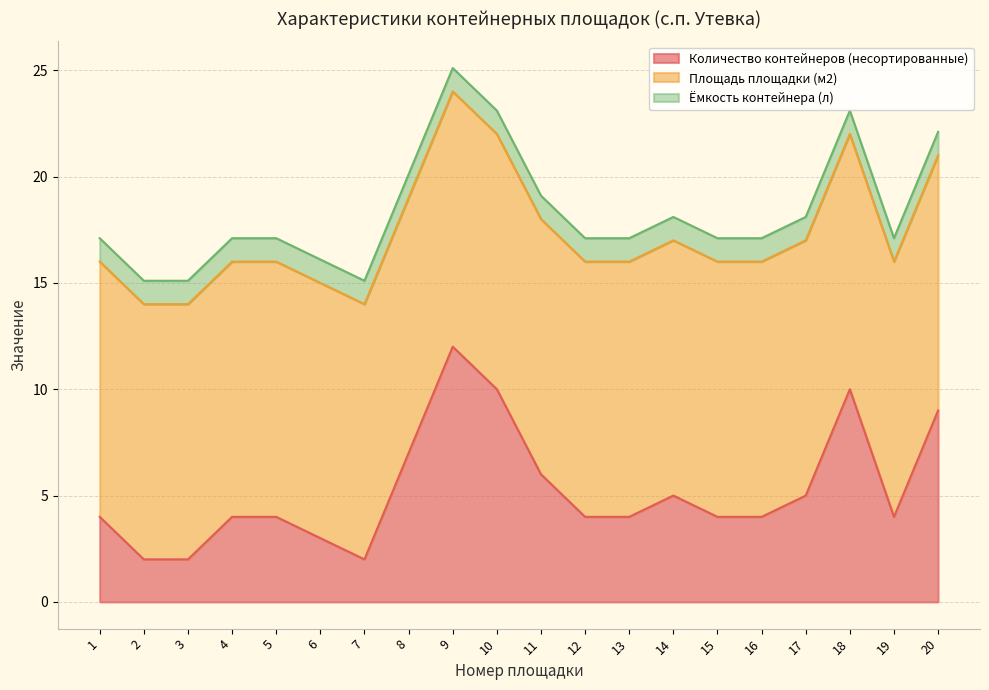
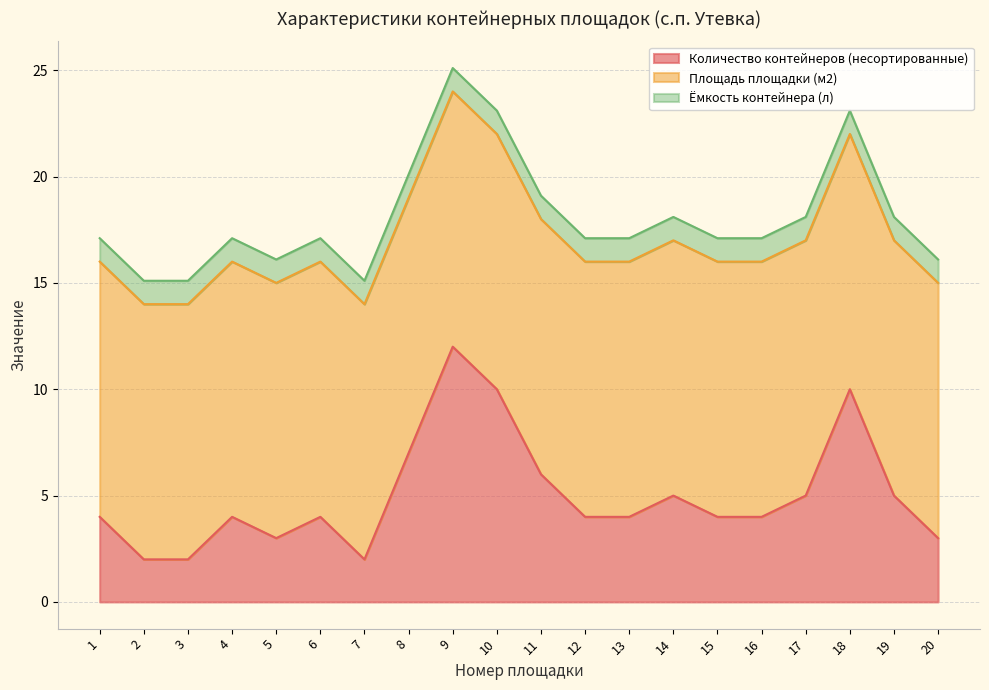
  {
    "Количество контейнеров (несортированные)": {
      "1": 4,
      "2": 2,
      "3": 2,
      "4": 4,
-     "5": 4,
-     "6": 3,
+     "5": 3,
+     "6": 4,
      "7": 2,
      "8": 7,
      "9": 12,
      "10": 10,
      "11": 6,
      "12": 4,
      "13": 4,
      "14": 5,
      "15": 4,
      "16": 4,
      "17": 5,
      "18": 10,
-     "19": 4,
-     "20": 9
+     "19": 5,
+     "20": 3
    },
    "Площадь площадки (м2)": {
      "1": 12,
      "2": 12,
      "3": 12,
      "4": 12,
      "5": 12,
      "6": 12,
      "7": 12,
      "8": 12,
      "9": 12,
      "10": 12,
      "11": 12,
      "12": 12,
      "13": 12,
      "14": 12,
      "15": 12,
      "16": 12,
      "17": 12,
      "18": 12,
      "19": 12,
      "20": 12
    },
    "Ёмкость контейнера (л)": {
      "1": 1,
      "2": 1,
      "3": 1,
      "4": 1,
      "5": 1,
      "6": 1,
      "7": 1,
      "8": 1,
      "9": 1,
      "10": 1,
      "11": 1,
      "12": 1,
      "13": 1,
      "14": 1,
      "15": 1,
      "16": 1,
      "17": 1,
      "18": 1,
      "19": 1,
      "20": 1
    }
  }
